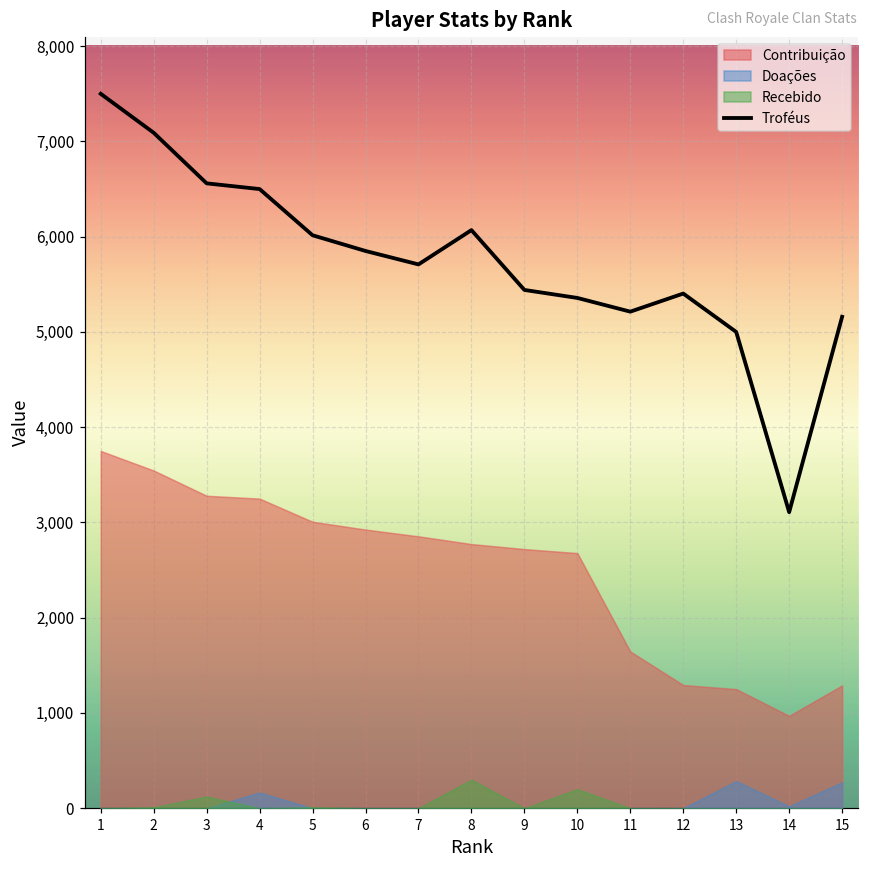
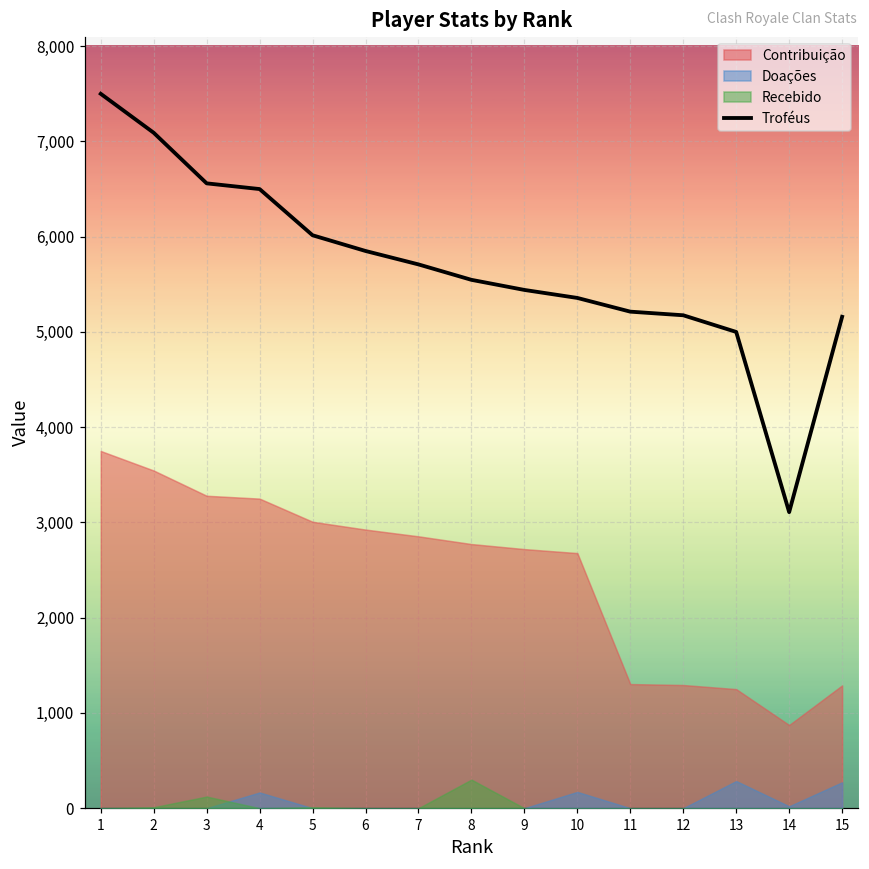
  {
    "Troféus": {
      "1": "7,500",
      "2": "7,100",
      "3": "6,600",
      "4": "6,500",
      "5": "6,000",
      "6": "5,900",
      "7": "5,700",
-     "8": "6,100",
+     "8": "5,500",
      "9": "5,400",
      "10": "5,400",
      "11": "5,200",
-     "12": "5,400",
+     "12": "5,200",
      "13": "5,000",
      "14": "3,100",
      "15": "5,200"
    },
    "Contribuição": {
      "1": "3,800",
      "2": "3,500",
      "3": "3,300",
      "4": "3,300",
      "5": "3,000",
      "6": "2,900",
      "7": "2,900",
      "8": "2,800",
      "9": "2,700",
      "10": "2,700",
-     "11": "1,600",
+     "11": "1,300",
      "12": "1,300",
      "13": "1,300",
-     "14": "1,000",
+     "14": "900",
      "15": "1,300"
    },
    "Doações": {
      "3": "0",
      "4": "200",
      "8": "0",
-     "10": "0",
+     "10": "200",
      "13": "300",
      "15": "300"
    },
    "Recebido": {
      "3": "100",
      "4": "0",
      "8": "300",
-     "10": "200",
+     "10": "0",
      "13": "0",
      "15": "0"
    }
  }
